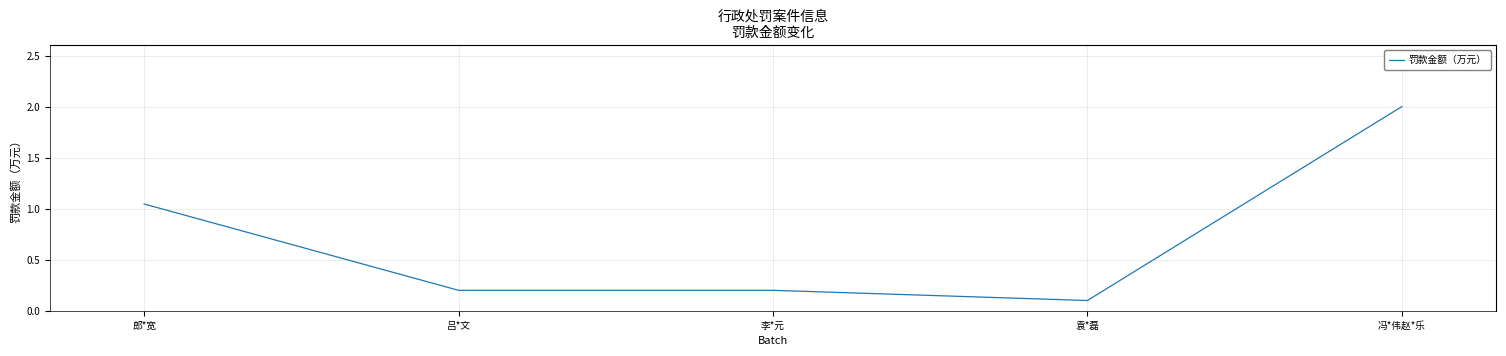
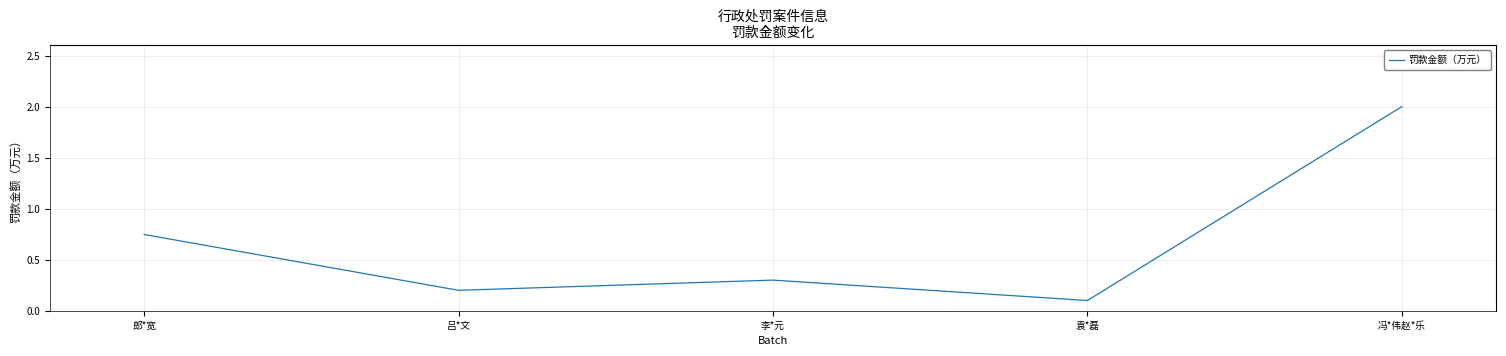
  {
-   "郎*宽": 1.05,
+   "郎*宽": 0.75,
    "吕*文": 0.20,
-   "李*元": 0.2,
+   "李*元": 0.3,
    "袁*磊": 0.10,
    "冯*伟赵*乐": 2.00
  }
